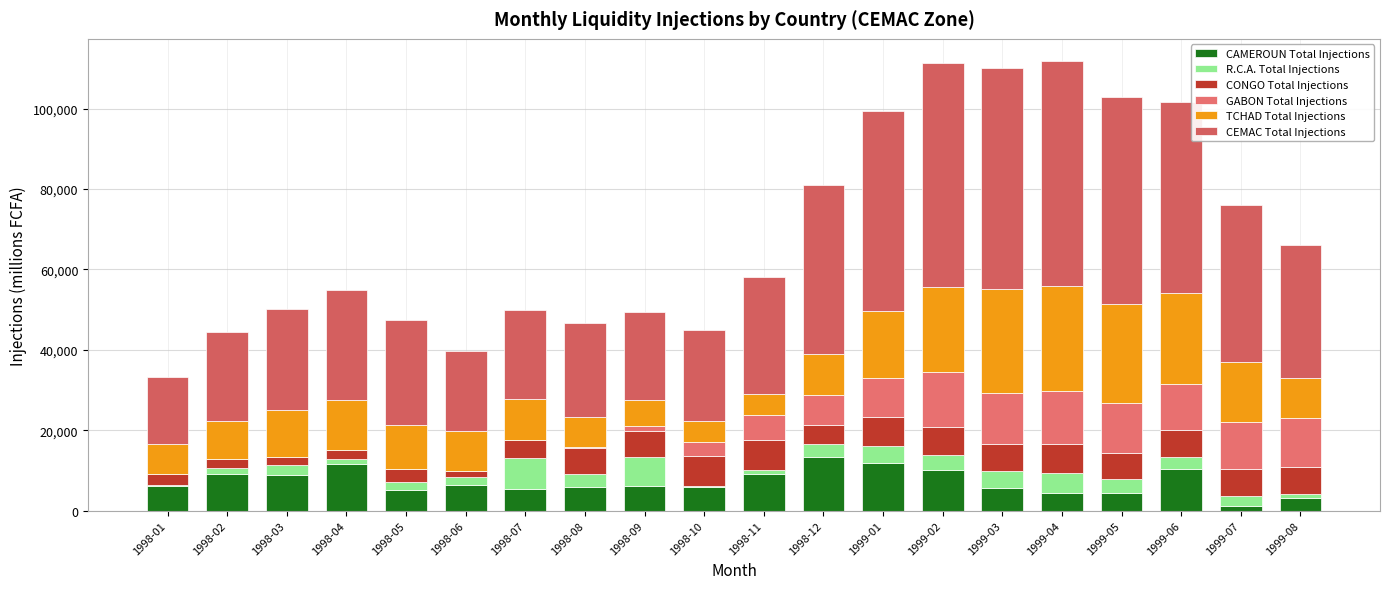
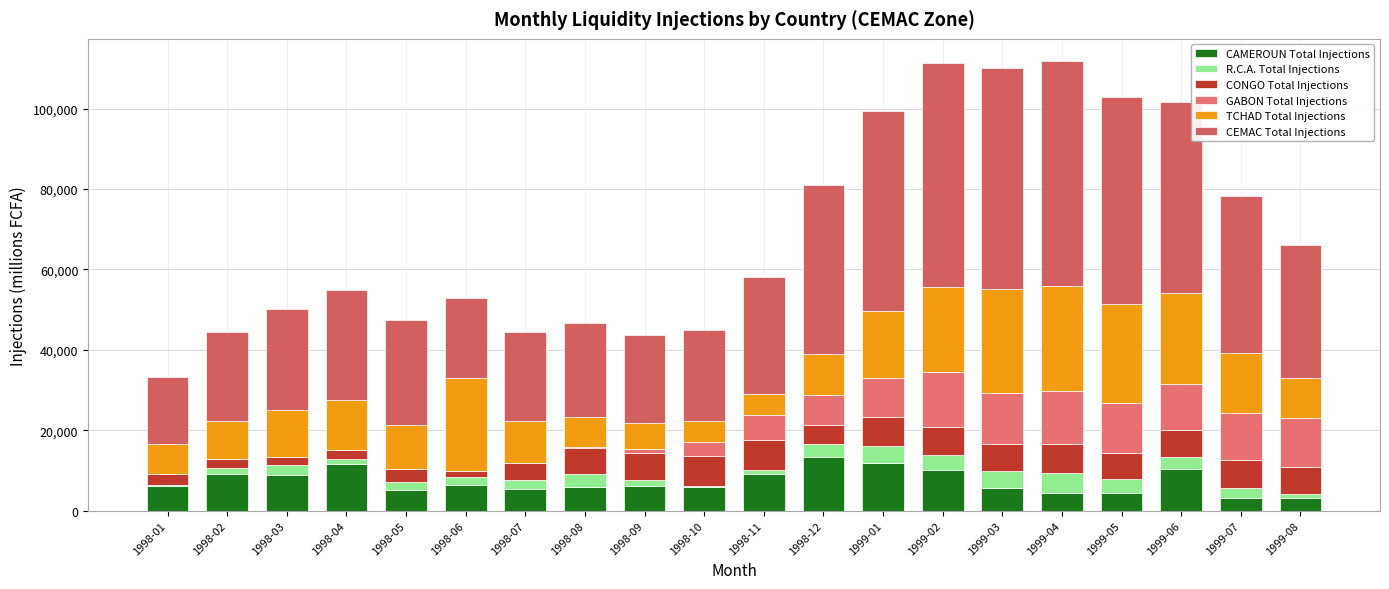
  {
    "CAMEROUN Total Injections": {
      "1998-01": "6,000",
      "1998-02": "9,000",
      "1998-03": "9,000",
      "1998-04": "12,000",
      "1998-05": "5,000",
      "1998-06": "6,000",
      "1998-07": "5,000",
      "1998-08": "6,000",
      "1998-09": "6,000",
      "1998-10": "6,000",
      "1998-11": "9,000",
      "1998-12": "13,000",
      "1999-01": "12,000",
      "1999-02": "10,000",
      "1999-03": "6,000",
      "1999-04": "4,000",
      "1999-05": "4,000",
      "1999-06": "10,000",
-     "1999-07": "1,000",
+     "1999-07": "3,000",
      "1999-08": "3,000"
    },
    "R.C.A. Total Injections": {
      "1998-02": "2,000",
      "1998-03": "2,000",
      "1998-04": "1,000",
      "1998-05": "2,000",
      "1998-06": "2,000",
-     "1998-07": "8,000",
+     "1998-07": "2,000",
      "1998-08": "3,000",
-     "1998-09": "7,000",
+     "1998-09": "2,000",
      "1998-11": "1,000",
      "1998-12": "3,000",
      "1999-01": "4,000",
      "1999-02": "4,000",
      "1999-03": "4,000",
      "1999-04": "5,000",
      "1999-05": "4,000",
      "1999-06": "3,000",
      "1999-07": "3,000",
      "1999-08": "1,000"
    },
    "CONGO Total Injections": {
      "1998-01": "3,000",
      "1998-02": "2,000",
      "1998-03": "2,000",
      "1998-04": "2,000",
      "1998-05": "3,000",
      "1998-06": "1,000",
      "1998-07": "4,000",
      "1998-08": "7,000",
      "1998-09": "7,000",
      "1998-10": "7,000",
      "1998-11": "7,000",
      "1998-12": "5,000",
      "1999-01": "7,000",
      "1999-02": "7,000",
      "1999-03": "7,000",
      "1999-04": "7,000",
      "1999-05": "6,000",
      "1999-06": "7,000",
      "1999-07": "7,000",
      "1999-08": "7,000"
    },
    "TCHAD Total Injections": {
      "1998-01": "8,000",
      "1998-02": "10,000",
      "1998-03": "12,000",
      "1998-04": "12,000",
      "1998-05": "11,000",
-     "1998-06": "10,000",
+     "1998-06": "23,000",
      "1998-07": "10,000",
      "1998-08": "7,000",
      "1998-09": "6,000",
      "1998-10": "5,000",
      "1998-11": "5,000",
      "1998-12": "10,000",
      "1999-01": "17,000",
      "1999-02": "21,000",
      "1999-03": "26,000",
      "1999-04": "26,000",
      "1999-05": "25,000",
      "1999-06": "23,000",
      "1999-07": "15,000",
      "1999-08": "10,000"
    }
  }
